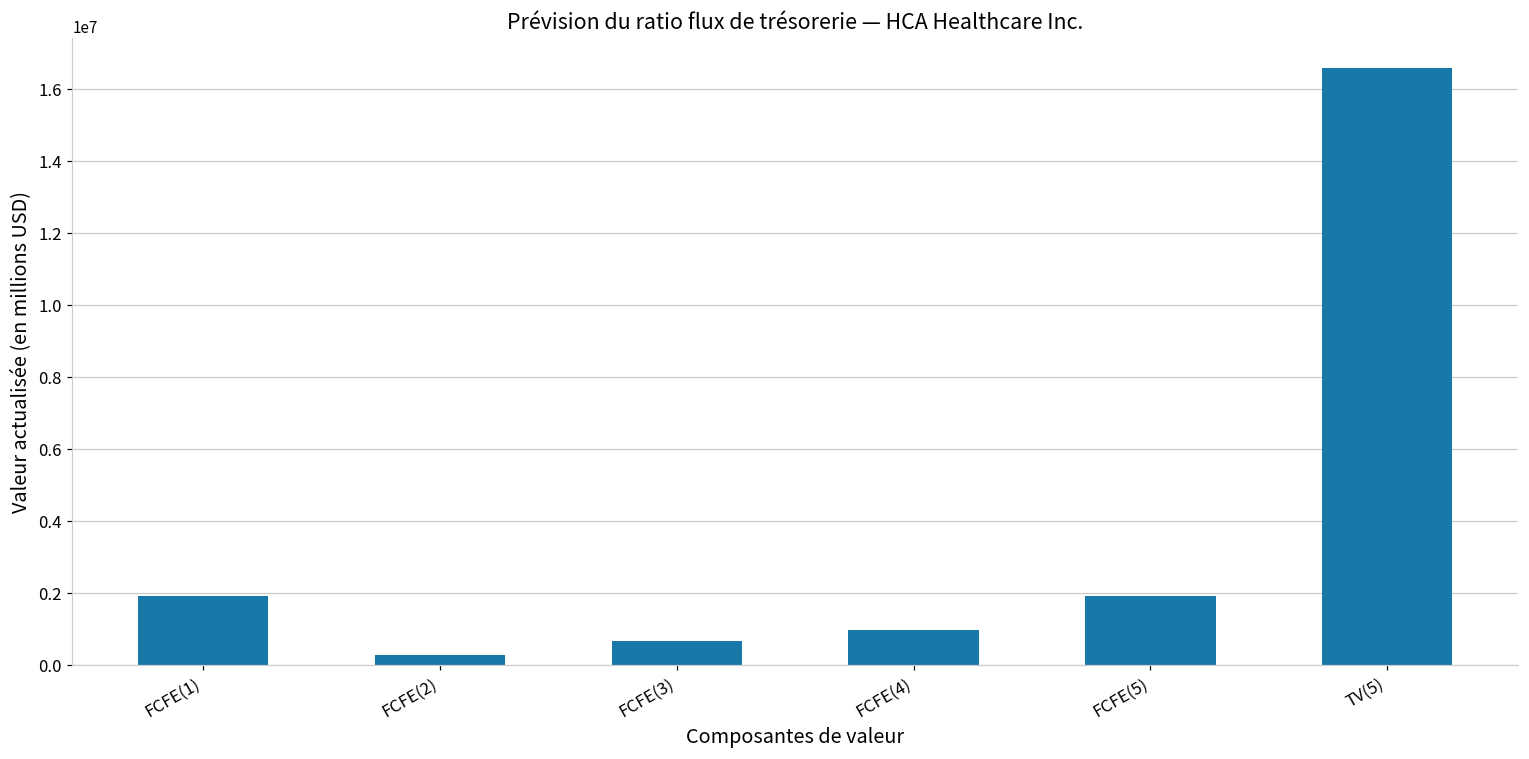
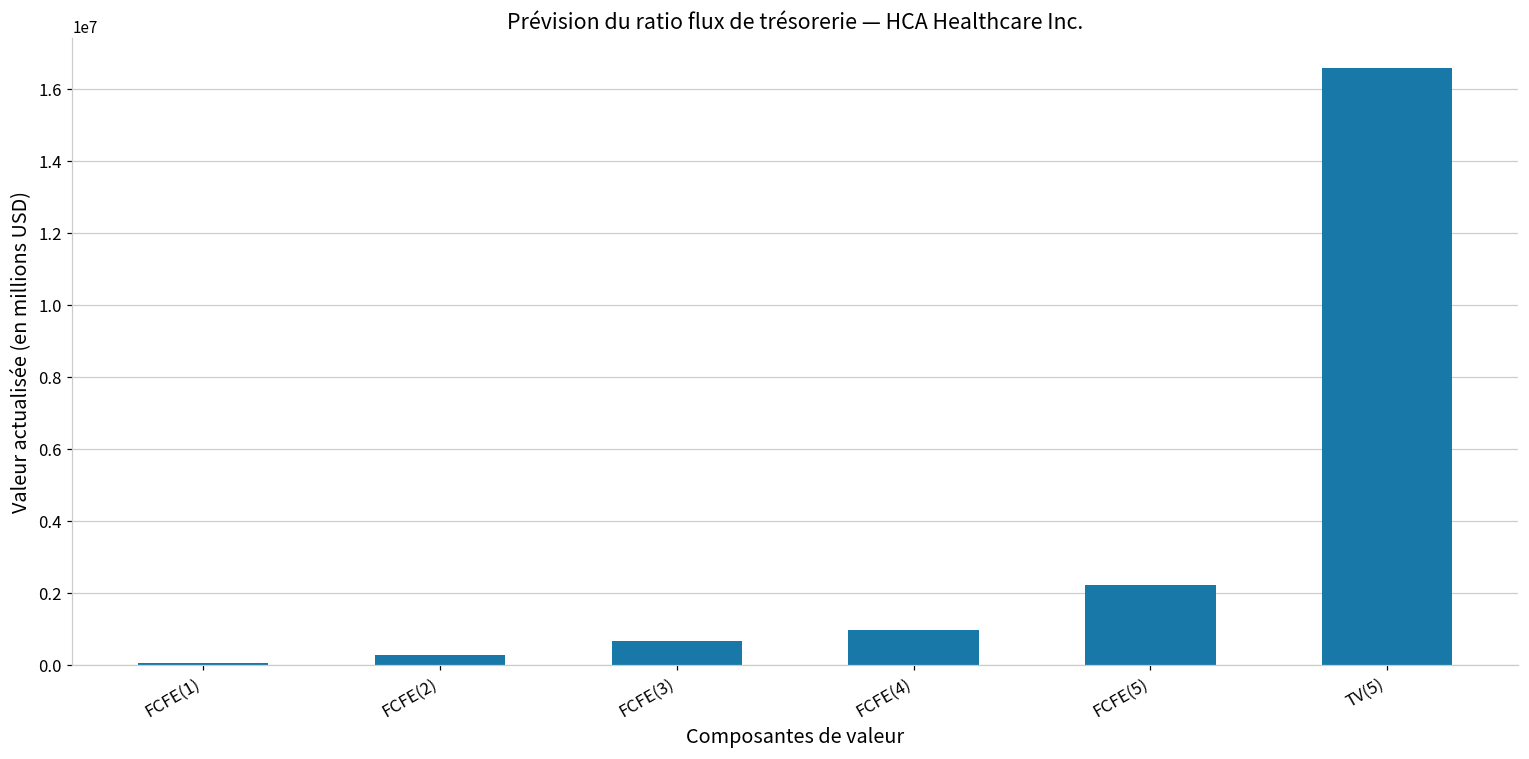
  {
-   "FCFE(1)": 1900000,
+   "FCFE(1)": 100000,
    "FCFE(2)": 300000,
    "FCFE(3)": 700000,
    "FCFE(4)": 1000000,
-   "FCFE(5)": 1900000,
+   "FCFE(5)": 2200000,
    "TV(5)": 16600000
  }
